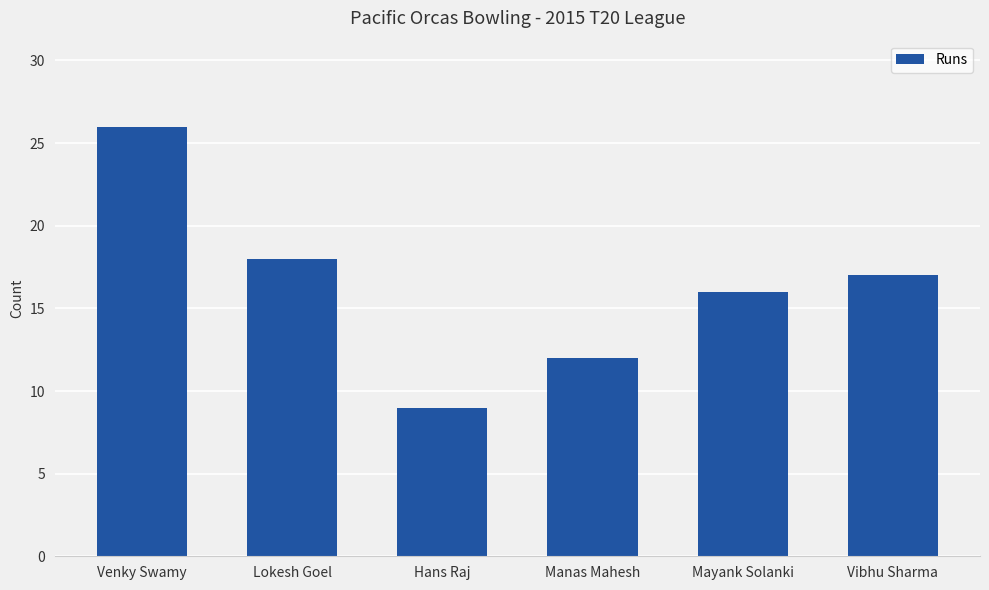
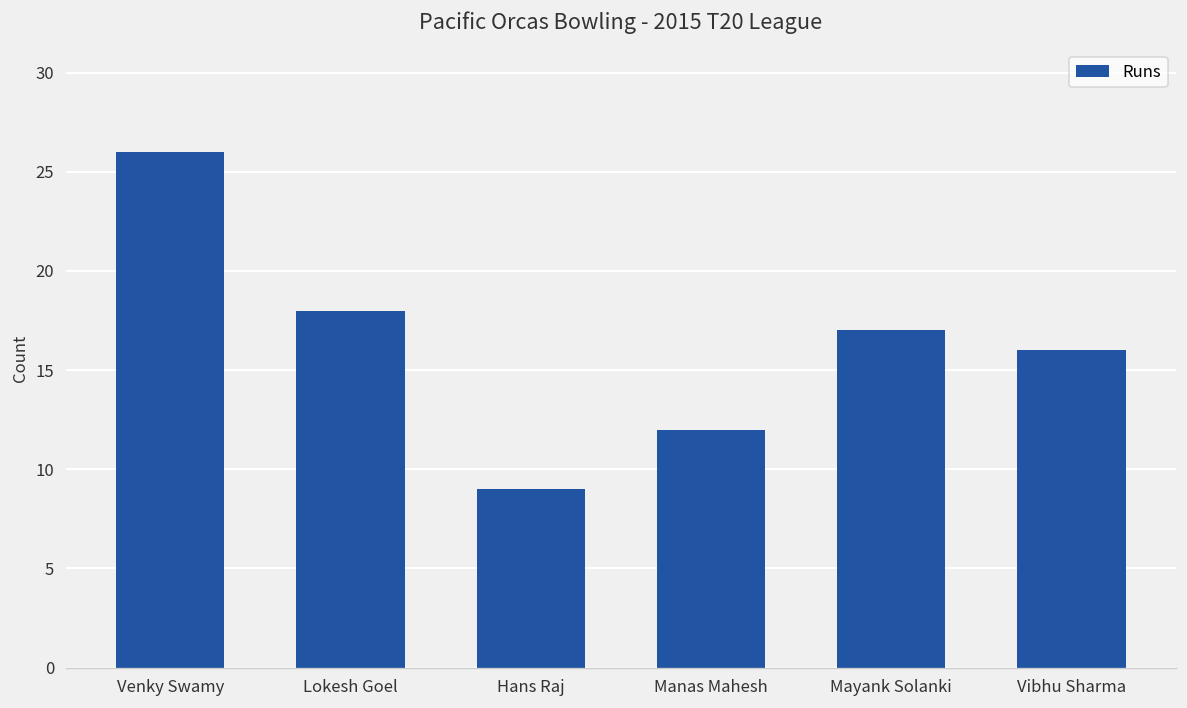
  {
    "Venky Swamy": 26,
    "Lokesh Goel": 18,
    "Hans Raj": 9,
    "Manas Mahesh": 12,
-   "Mayank Solanki": 16,
-   "Vibhu Sharma": 17
+   "Mayank Solanki": 17,
+   "Vibhu Sharma": 16
  }
